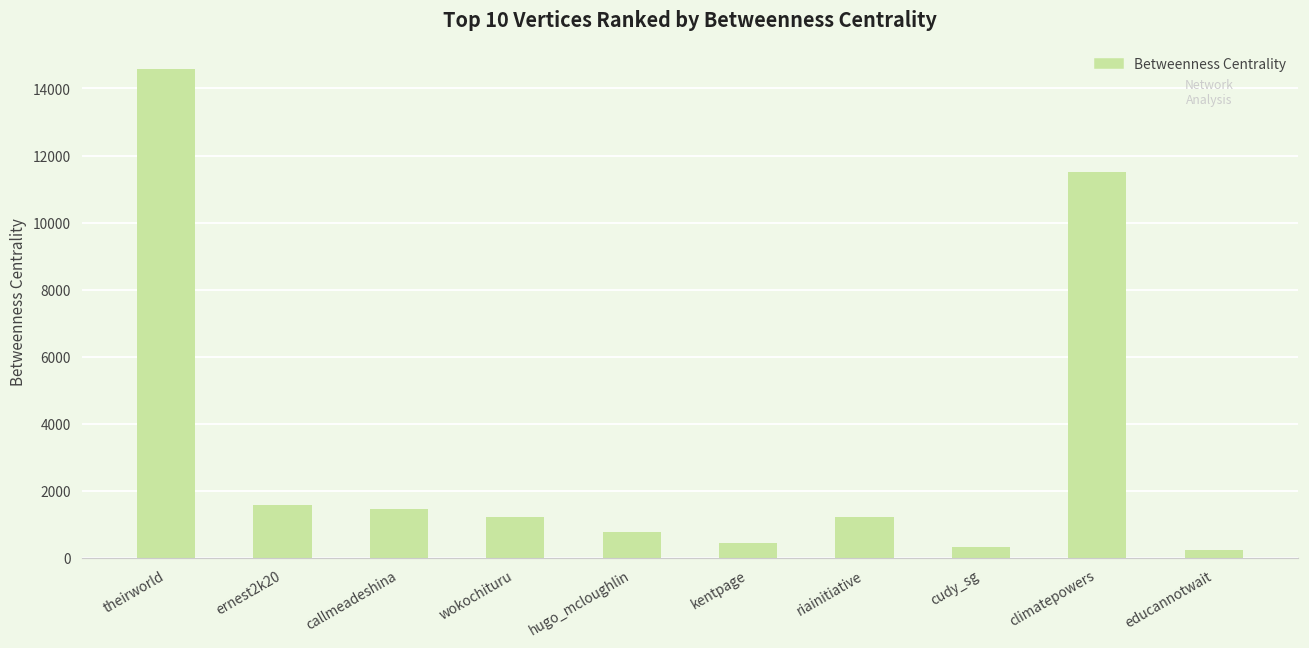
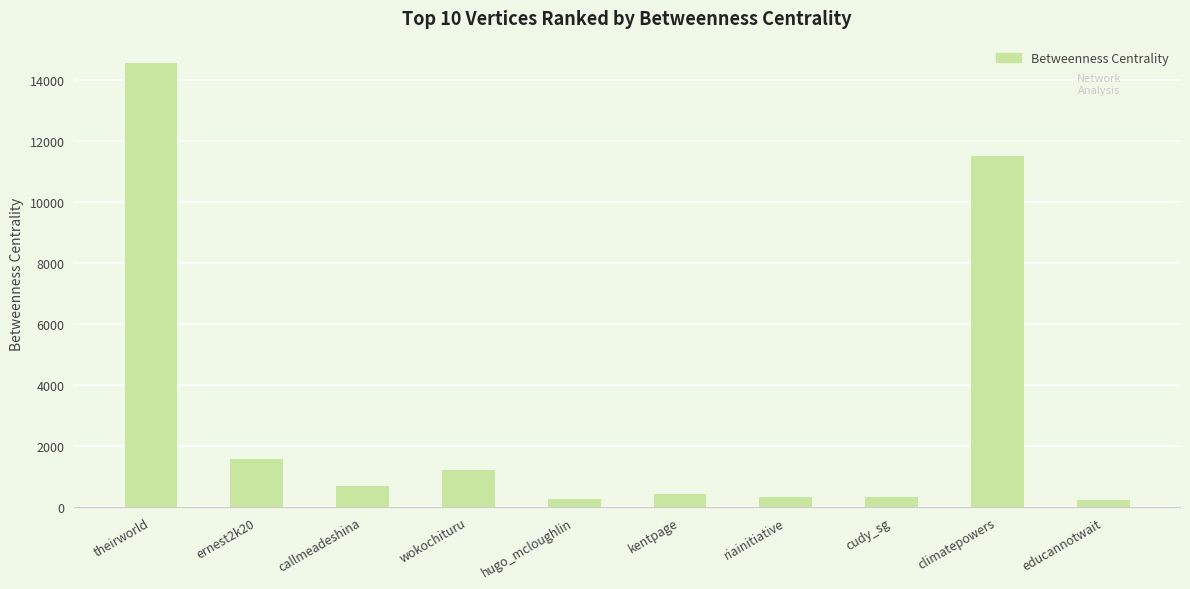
  {
    "theirworld": 14600,
    "ernest2k20": 1600,
-   "callmeadeshina": 1500,
+   "callmeadeshina": 700,
    "wokochituru": 1200,
-   "hugo_mcloughlin": 800,
+   "hugo_mcloughlin": 300,
    "kentpage": 400,
-   "riainitiative": 1200,
+   "riainitiative": 300,
    "cudy_sg": 300,
    "climatepowers": 11500,
    "educannotwait": 200
  }
